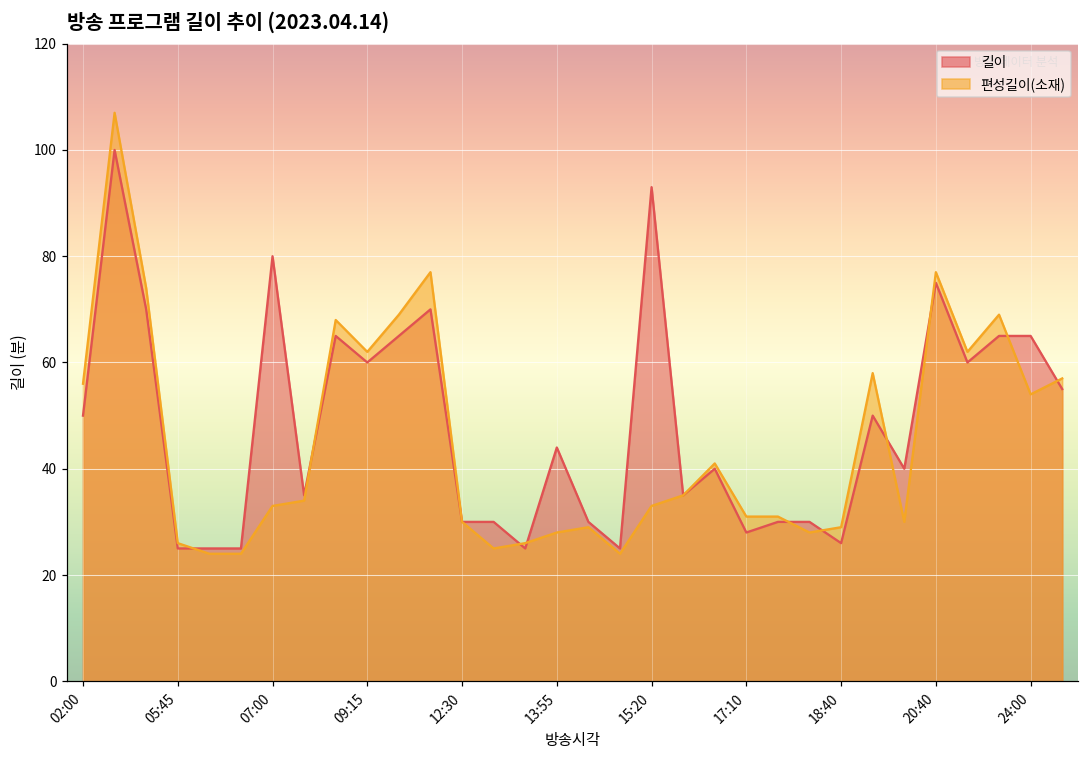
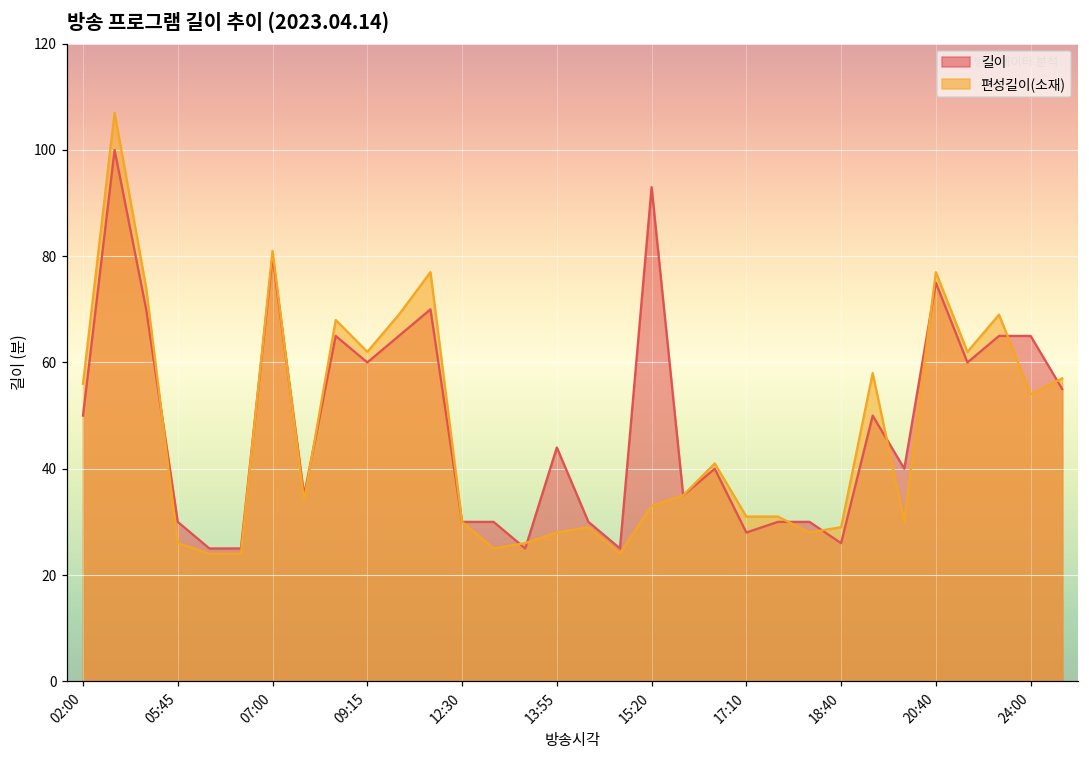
  {
    "길이": {
      "02:00": 50,
-     "05:45": 25,
+     "05:45": 30,
      "07:00": 80,
      "09:15": 60,
      "13:55": 44,
      "15:20": 93,
      "17:10": 28,
      "18:40": 26,
      "20:40": 75,
      "24:00": 65
    },
    "편성길이(소재)": {
      "02:00": 56,
      "05:45": 26,
-     "07:00": 33,
+     "07:00": 81,
      "09:15": 62,
      "13:55": 28,
      "15:20": 33,
      "17:10": 31,
      "18:40": 29,
      "20:40": 77,
      "24:00": 54
    }
  }
